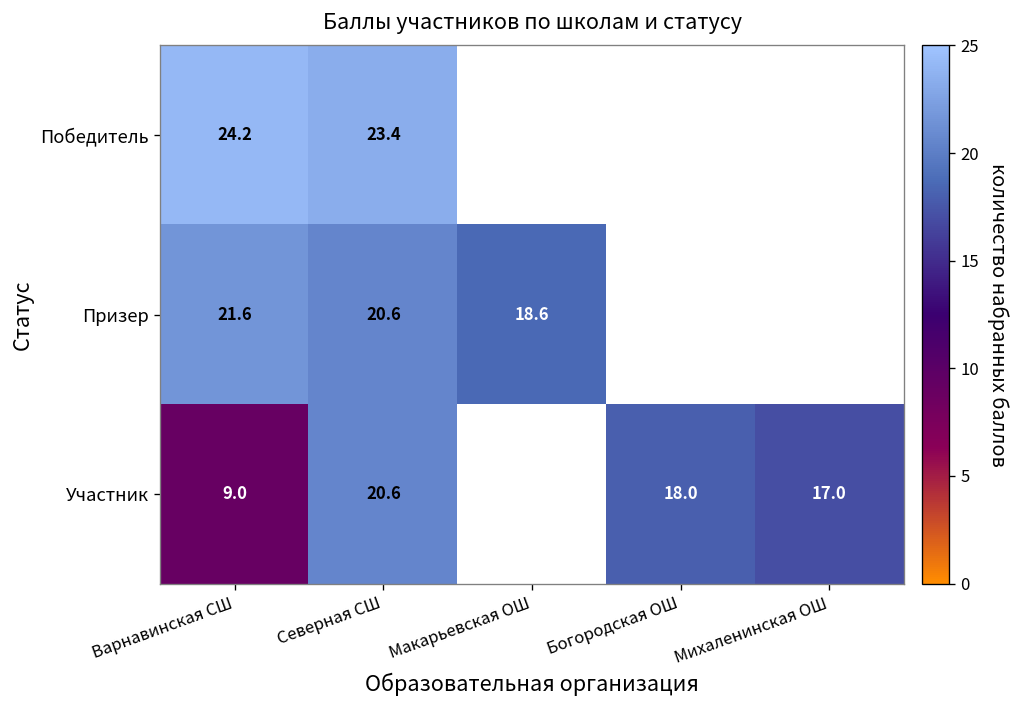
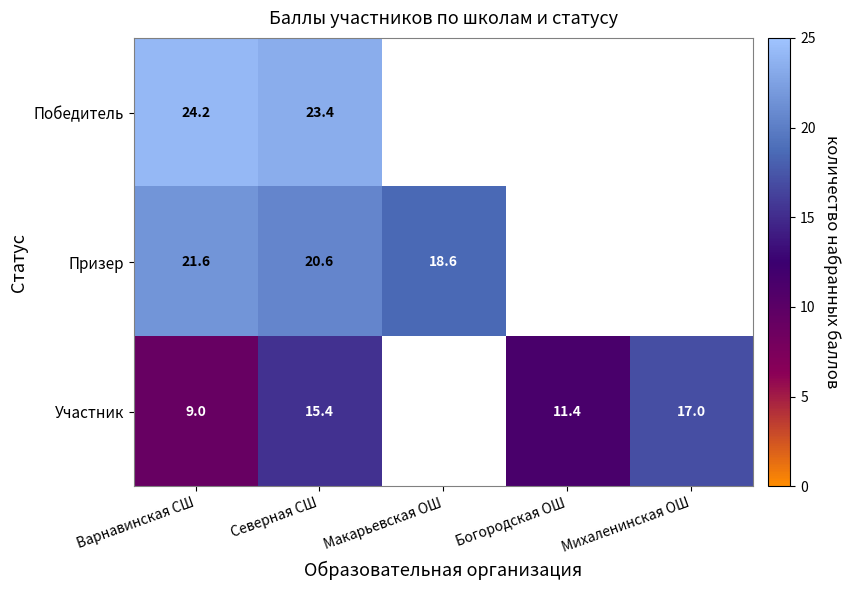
  {
    "Победитель": {
      "Варнавинская СШ": 24.2,
      "Северная СШ": 23.4
    },
    "Призер": {
      "Варнавинская СШ": 21.6,
      "Северная СШ": 20.6,
      "Макарьевская ОШ": 18.6
    },
    "Участник": {
      "Варнавинская СШ": 9.0,
-     "Северная СШ": 20.6,
-     "Богородская ОШ": 18.0,
+     "Северная СШ": 15.4,
+     "Богородская ОШ": 11.4,
      "Михаленинская ОШ": 17.0
    }
  }
